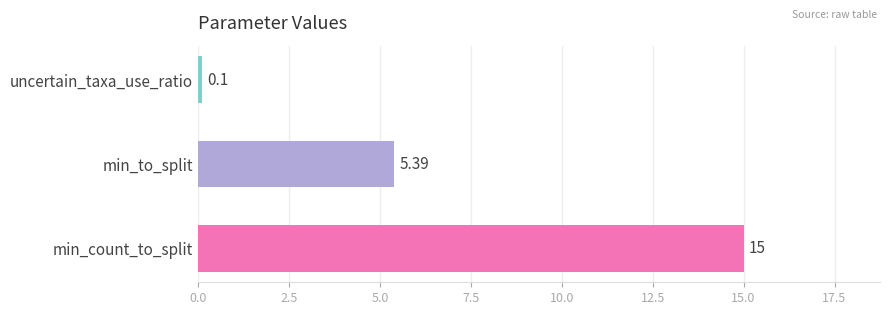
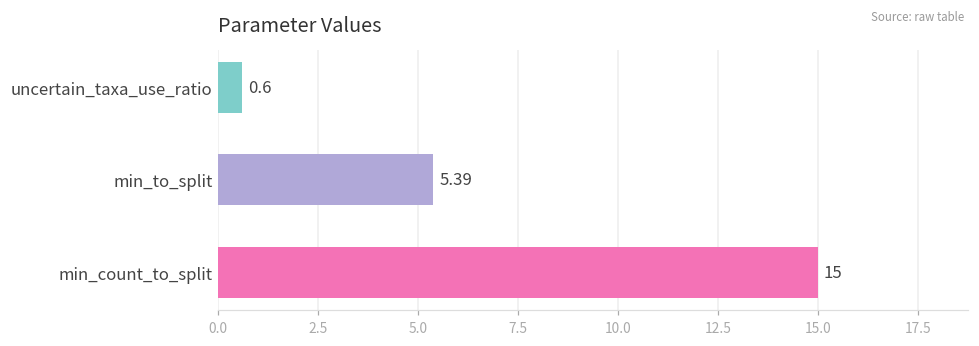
  {
-   "uncertain_taxa_use_ratio": 0.1,
+   "uncertain_taxa_use_ratio": 0.6,
    "min_to_split": 5.39,
    "min_count_to_split": 15
  }
